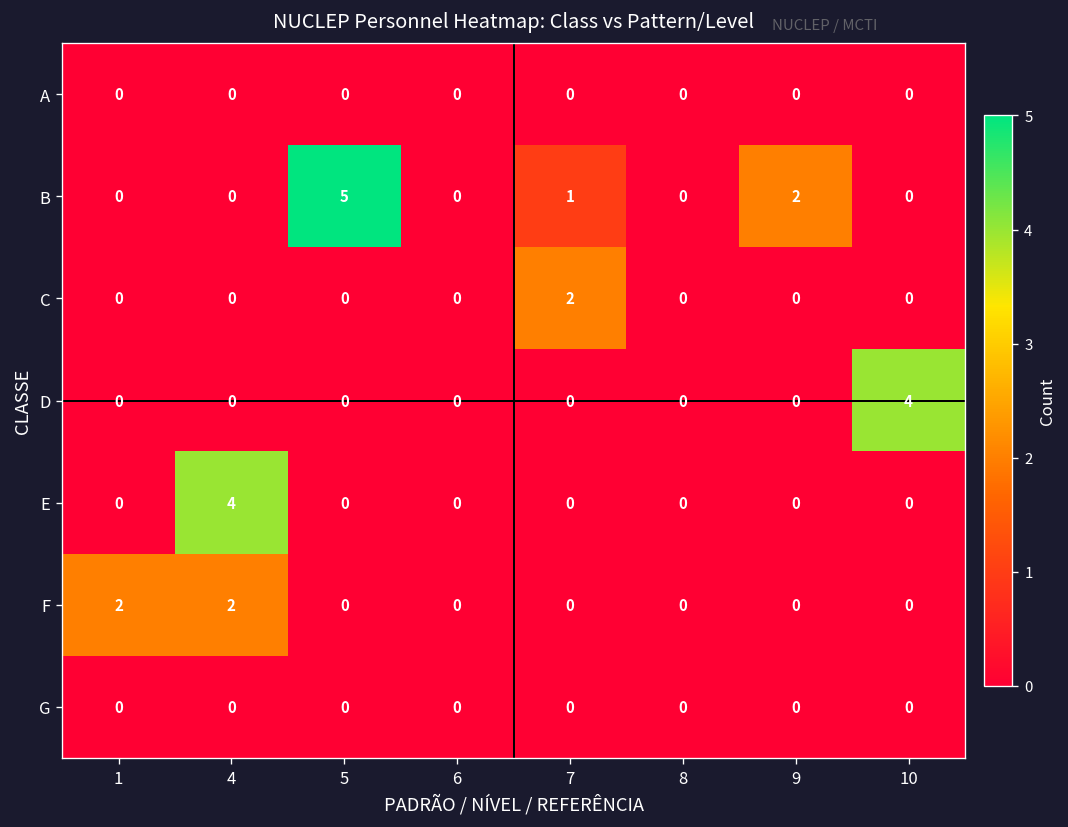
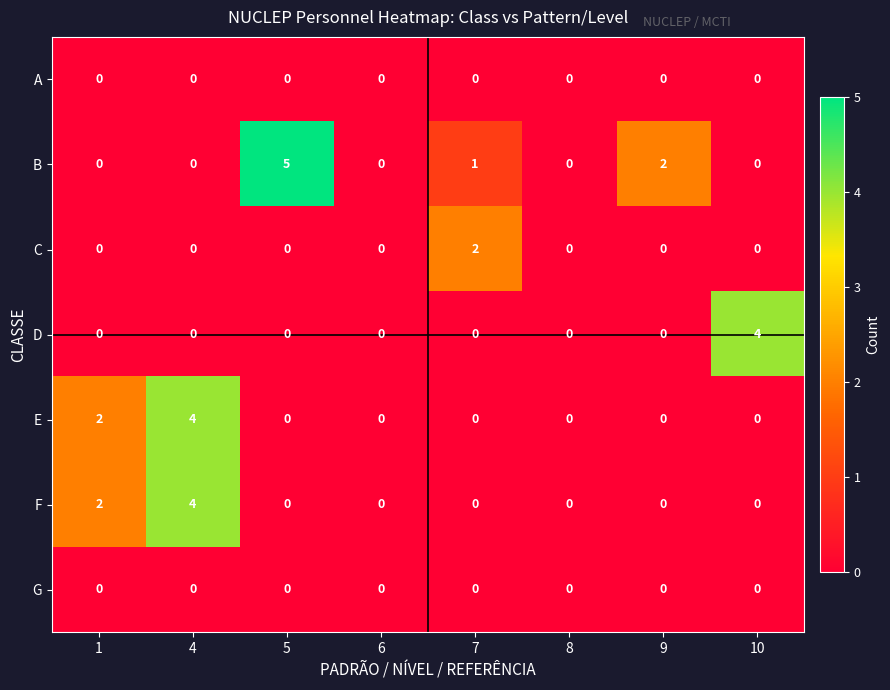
  {
    "A": {
      "1": 0,
      "4": 0,
      "5": 0,
      "6": 0,
      "7": 0,
      "8": 0,
      "9": 0,
      "10": 0
    },
    "B": {
      "1": 0,
      "4": 0,
      "5": 5,
      "6": 0,
      "7": 1,
      "8": 0,
      "9": 2,
      "10": 0
    },
    "C": {
      "1": 0,
      "4": 0,
      "5": 0,
      "6": 0,
      "7": 2,
      "8": 0,
      "9": 0,
      "10": 0
    },
    "D": {
      "1": 0,
      "4": 0,
      "5": 0,
      "6": 0,
      "7": 0,
      "8": 0,
      "9": 0,
      "10": 4
    },
    "E": {
-     "1": 0,
+     "1": 2,
      "4": 4,
      "5": 0,
      "6": 0,
      "7": 0,
      "8": 0,
      "9": 0,
      "10": 0
    },
    "F": {
      "1": 2,
-     "4": 2,
+     "4": 4,
      "5": 0,
      "6": 0,
      "7": 0,
      "8": 0,
      "9": 0,
      "10": 0
    },
    "G": {
      "1": 0,
      "4": 0,
      "5": 0,
      "6": 0,
      "7": 0,
      "8": 0,
      "9": 0,
      "10": 0
    }
  }
